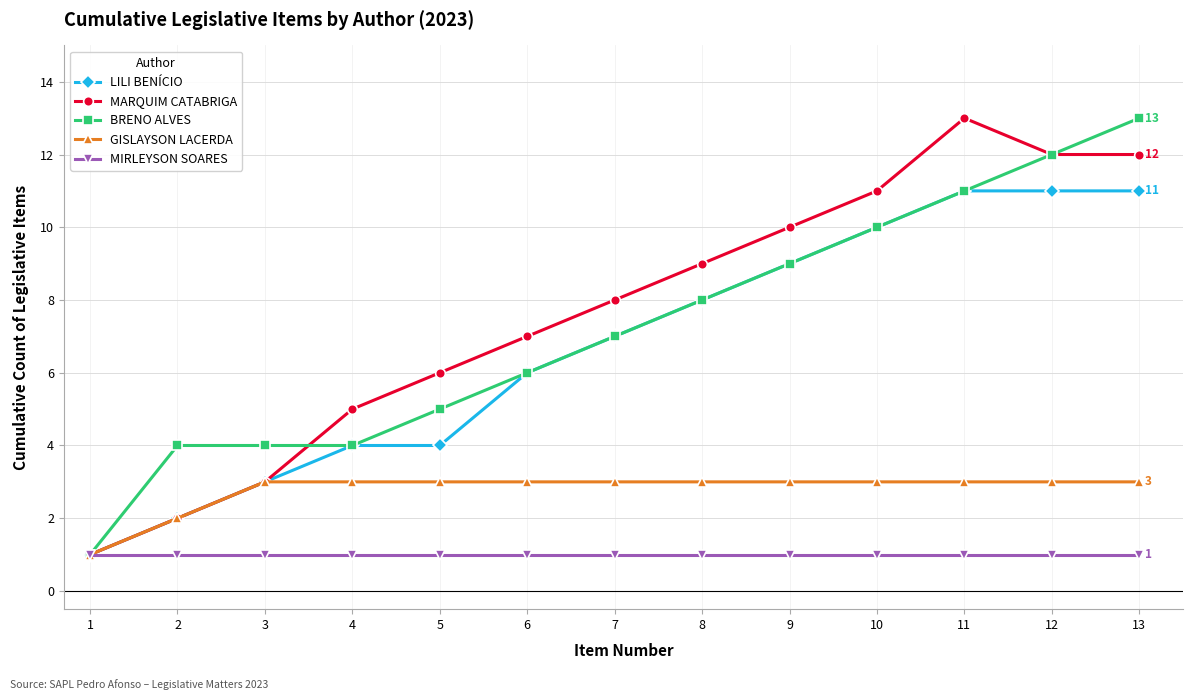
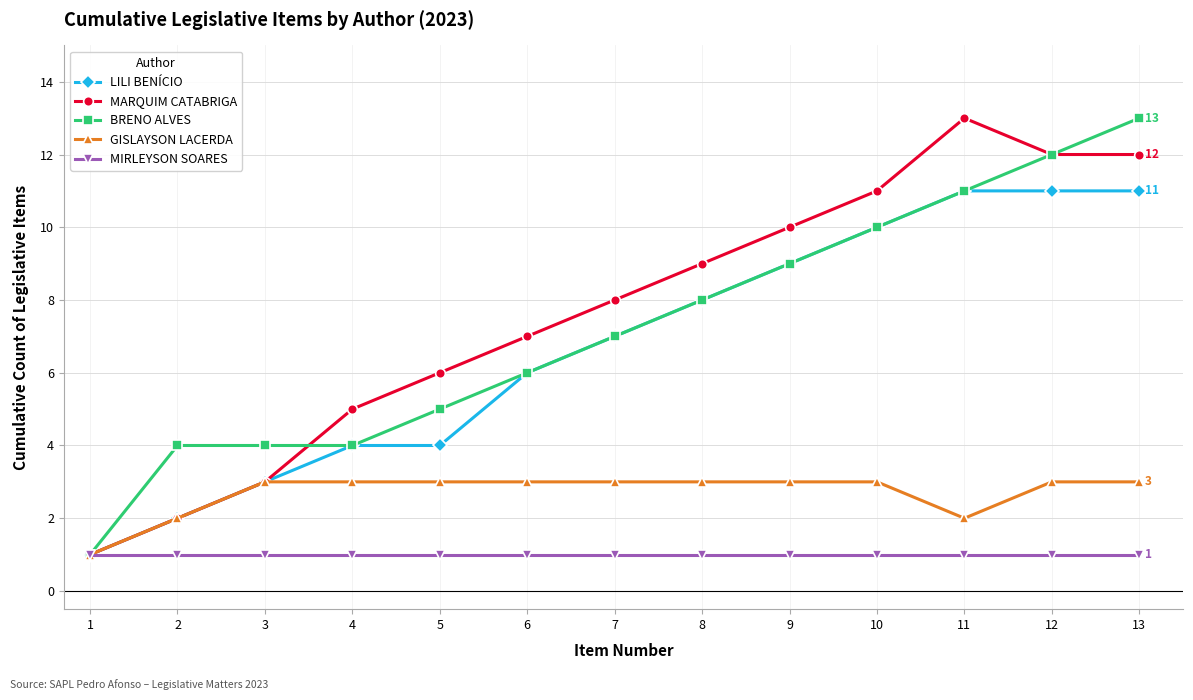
  {
    "LILI BENÍCIO": {
      "13": 11
    },
    "MARQUIM CATABRIGA": {
      "13": 12
    },
    "BRENO ALVES": {
      "13": 13
    },
    "GISLAYSON LACERDA": {
      "4": 3,
      "5": 3,
      "6": 3,
      "7": 3,
      "8": 3,
      "9": 3,
      "10": 3,
-     "11": 3,
+     "11": 2,
      "12": 3
    },
    "MIRLEYSON SOARES": {
      "13": 1
    }
  }
